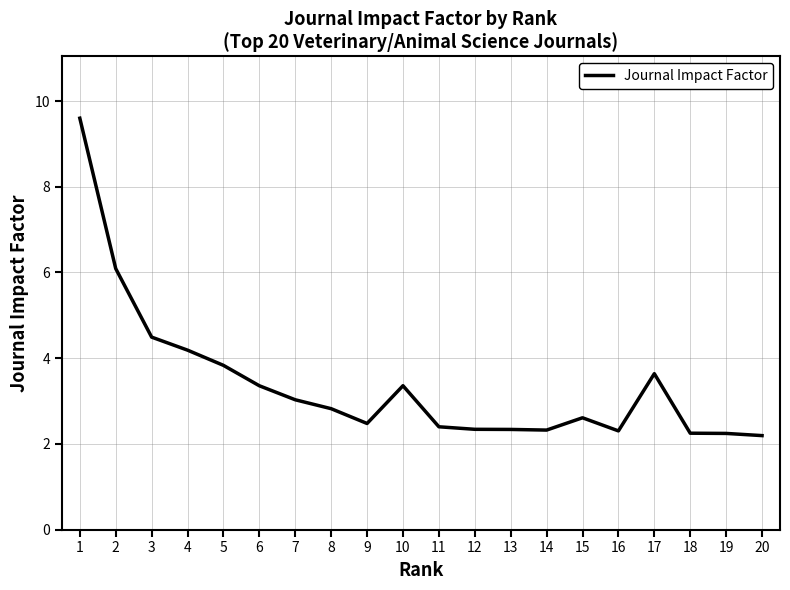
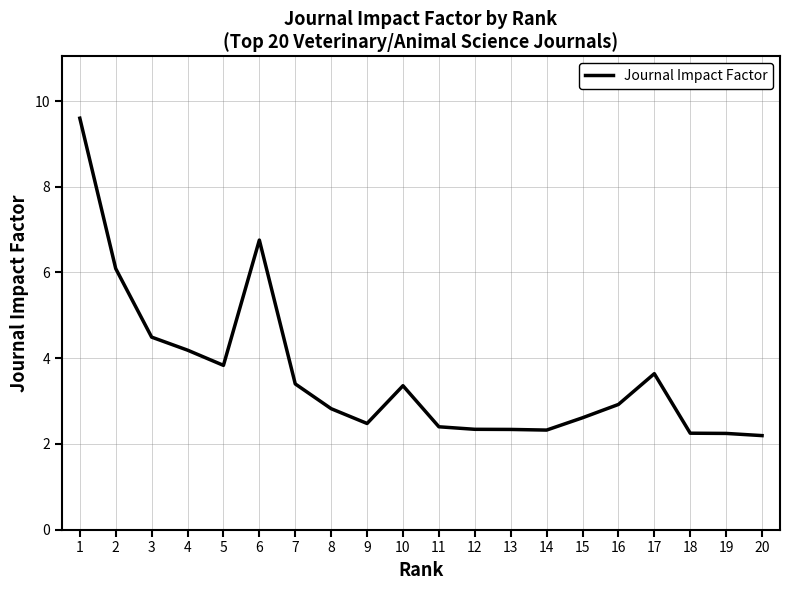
  {
    "1": 9.6,
    "2": 6.1,
    "3": 4.5,
    "4": 4.2,
    "5": 3.8,
-   "6": 3.4,
-   "7": 3.0,
+   "6": 6.8,
+   "7": 3.4,
    "8": 2.8,
    "9": 2.5,
    "10": 3.4,
    "11": 2.4,
    "12": 2.3,
    "13": 2.3,
    "14": 2.3,
    "15": 2.6,
-   "16": 2.3,
+   "16": 2.9,
    "17": 3.6,
    "18": 2.3,
    "19": 2.2,
    "20": 2.2
  }
